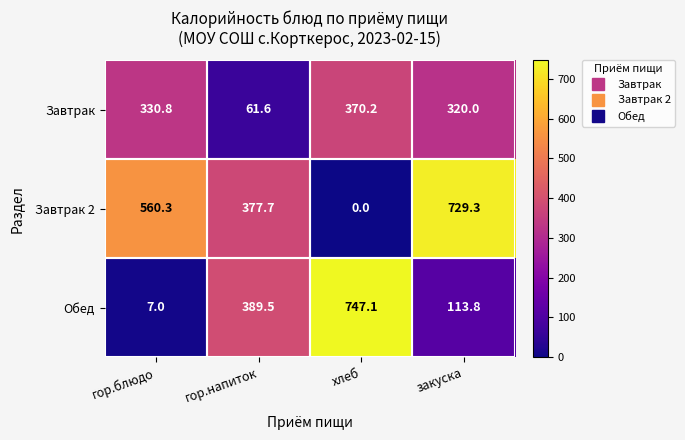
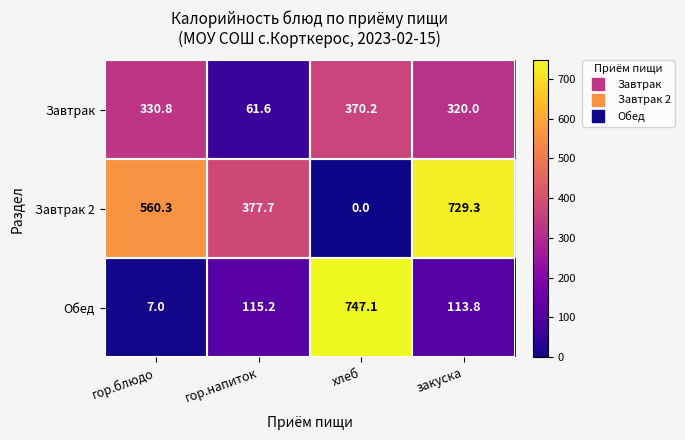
  {
    "Завтрак": {
      "гор.блюдо": 330.8,
      "гор.напиток": 61.6,
      "хлеб": 370.2,
      "закуска": 320.0
    },
    "Завтрак 2": {
      "гор.блюдо": 560.3,
      "гор.напиток": 377.7,
      "хлеб": 0.0,
      "закуска": 729.3
    },
    "Обед": {
      "гор.блюдо": 7.0,
-     "гор.напиток": 389.5,
+     "гор.напиток": 115.2,
      "хлеб": 747.1,
      "закуска": 113.8
    }
  }
